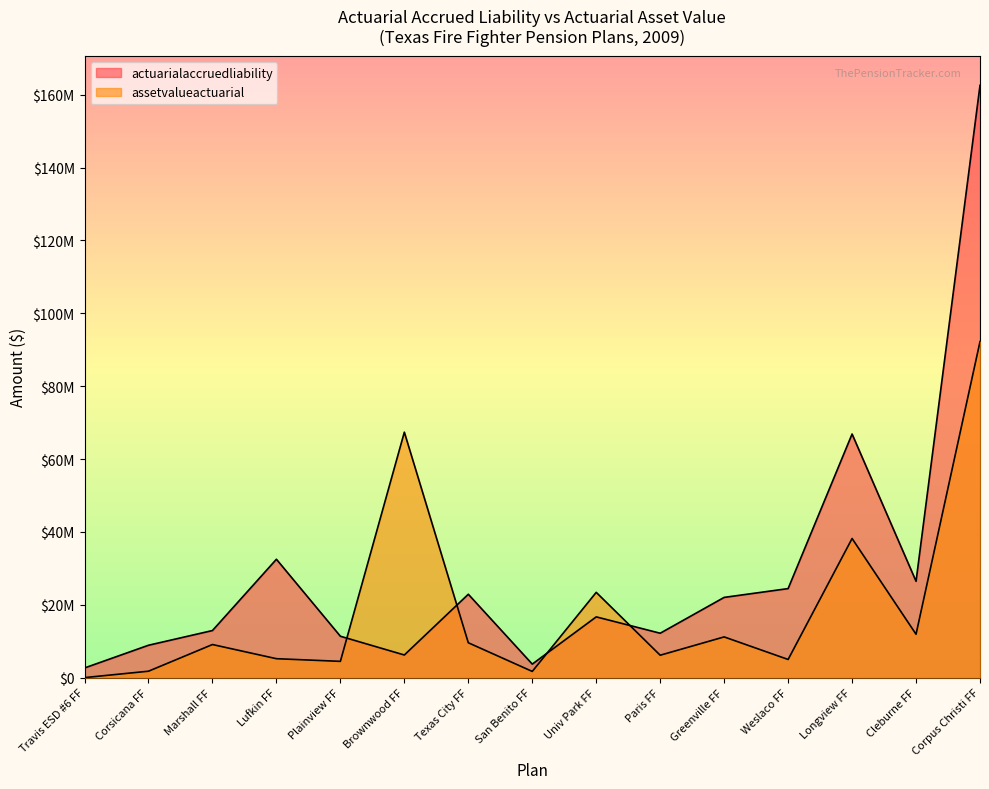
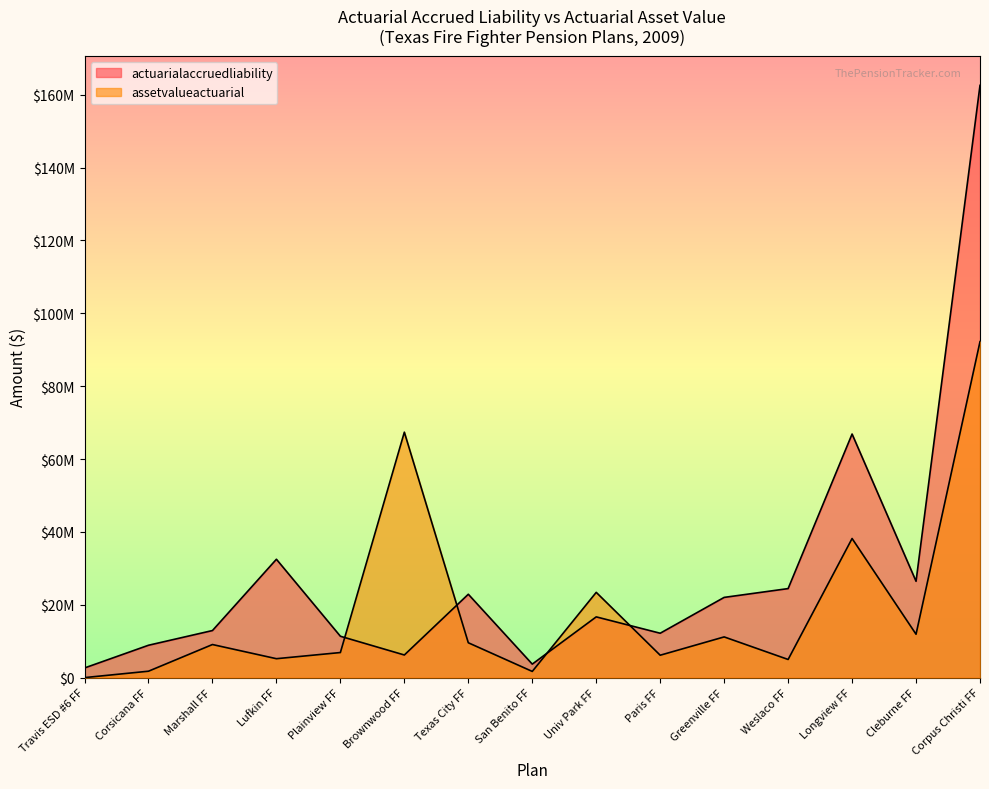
  {
    "actuarialaccruedliability": {
      "Travis ESD #6 FF": "$3000000",
      "Corsicana FF": "$9000000",
      "Marshall FF": "$13000000",
      "Lufkin FF": "$32000000",
      "Plainview FF": "$11000000",
      "Brownwood FF": "$6000000",
      "Texas City FF": "$23000000",
      "San Benito FF": "$4000000",
      "Univ Park FF": "$17000000",
      "Paris FF": "$12000000",
      "Greenville FF": "$22000000",
      "Weslaco FF": "$24000000",
      "Longview FF": "$67000000",
      "Cleburne FF": "$26000000",
      "Corpus Christi FF": "$163000000"
    },
    "assetvalueactuarial": {
      "Travis ESD #6 FF": "$0",
      "Corsicana FF": "$2000000",
      "Marshall FF": "$9000000",
      "Lufkin FF": "$5000000",
-     "Plainview FF": "$4000000",
+     "Plainview FF": "$7000000",
      "Brownwood FF": "$67000000",
      "Texas City FF": "$10000000",
      "San Benito FF": "$2000000",
      "Univ Park FF": "$23000000",
      "Paris FF": "$6000000",
      "Greenville FF": "$11000000",
      "Weslaco FF": "$5000000",
      "Longview FF": "$38000000",
      "Cleburne FF": "$12000000",
      "Corpus Christi FF": "$92000000"
    }
  }
